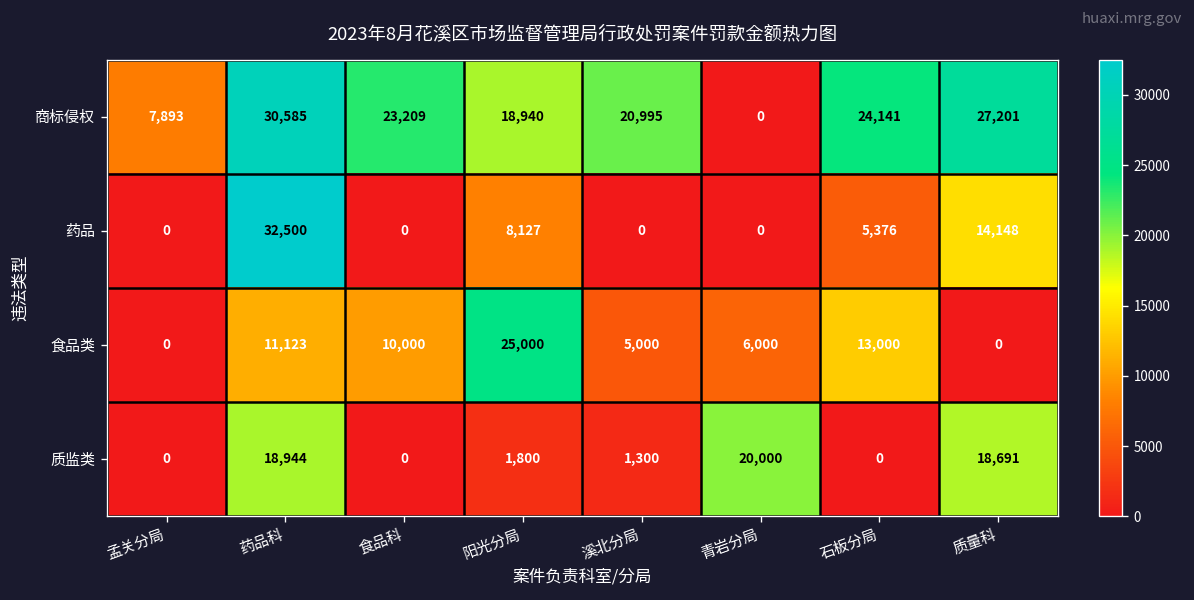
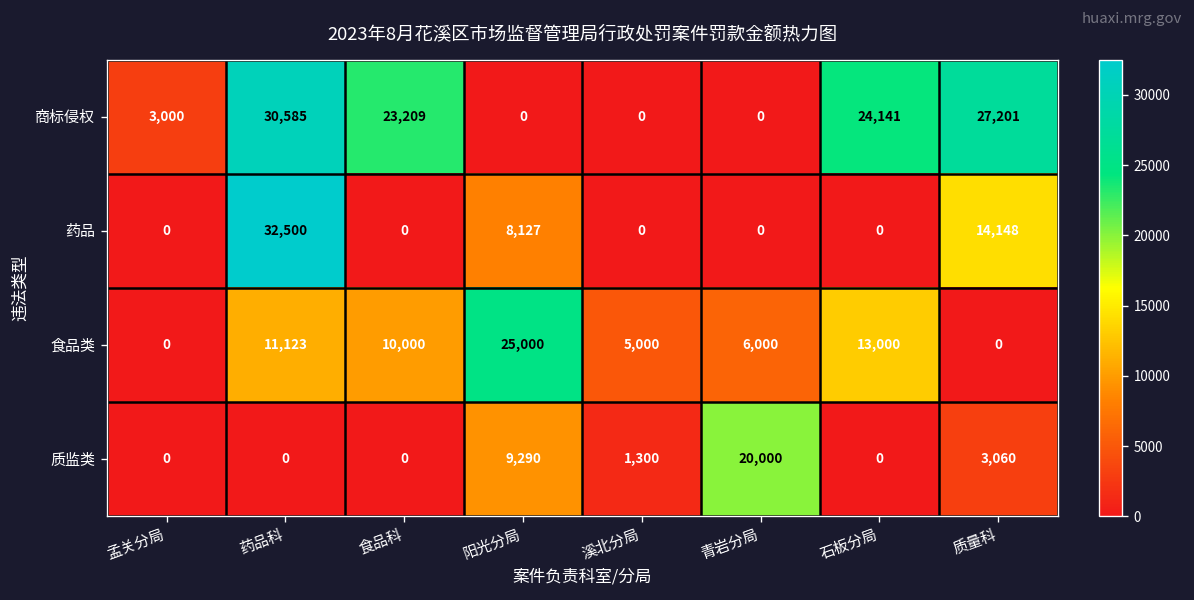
  {
    "商标侵权": {
-     "孟关分局": "7,893",
+     "孟关分局": "3,000",
      "药品科": "30,585",
      "食品科": "23,209",
-     "阳光分局": "18,940",
-     "溪北分局": "20,995",
+     "阳光分局": "0",
+     "溪北分局": "0",
      "青岩分局": "0",
      "石板分局": "24,141",
      "质量科": "27,201"
    },
    "药品": {
      "孟关分局": "0",
      "药品科": "32,500",
      "食品科": "0",
      "阳光分局": "8,127",
      "溪北分局": "0",
      "青岩分局": "0",
-     "石板分局": "5,376",
+     "石板分局": "0",
      "质量科": "14,148"
    },
    "食品类": {
      "孟关分局": "0",
      "药品科": "11,123",
      "食品科": "10,000",
      "阳光分局": "25,000",
      "溪北分局": "5,000",
      "青岩分局": "6,000",
      "石板分局": "13,000",
      "质量科": "0"
    },
    "质监类": {
      "孟关分局": "0",
-     "药品科": "18,944",
+     "药品科": "0",
      "食品科": "0",
-     "阳光分局": "1,800",
+     "阳光分局": "9,290",
      "溪北分局": "1,300",
      "青岩分局": "20,000",
      "石板分局": "0",
-     "质量科": "18,691"
+     "质量科": "3,060"
    }
  }
